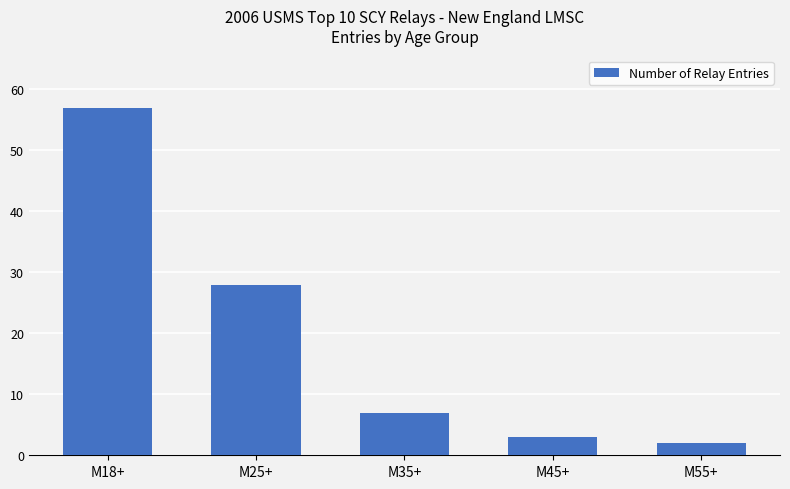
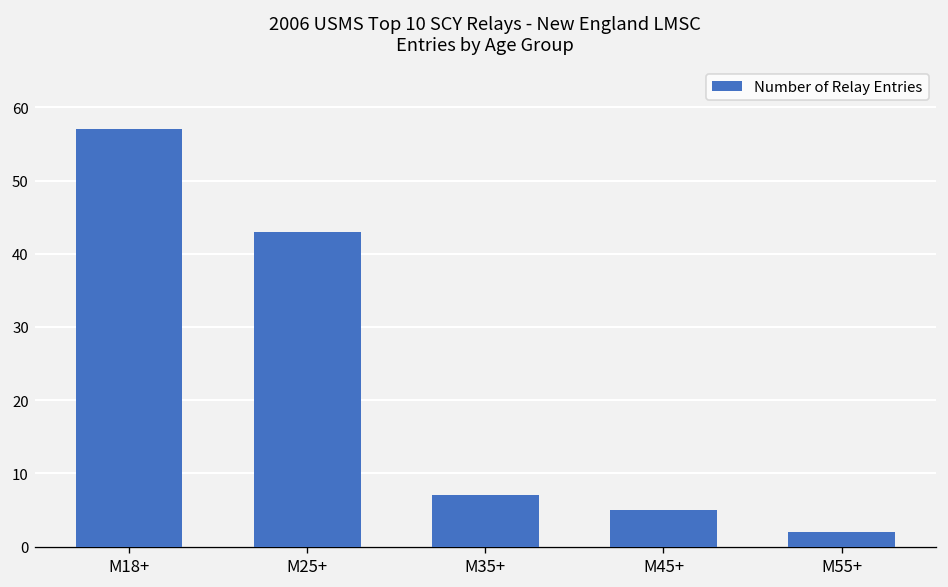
  {
    "M18+": 57,
-   "M25+": 28,
+   "M25+": 43,
    "M35+": 7,
-   "M45+": 3,
+   "M45+": 5,
    "M55+": 2
  }
